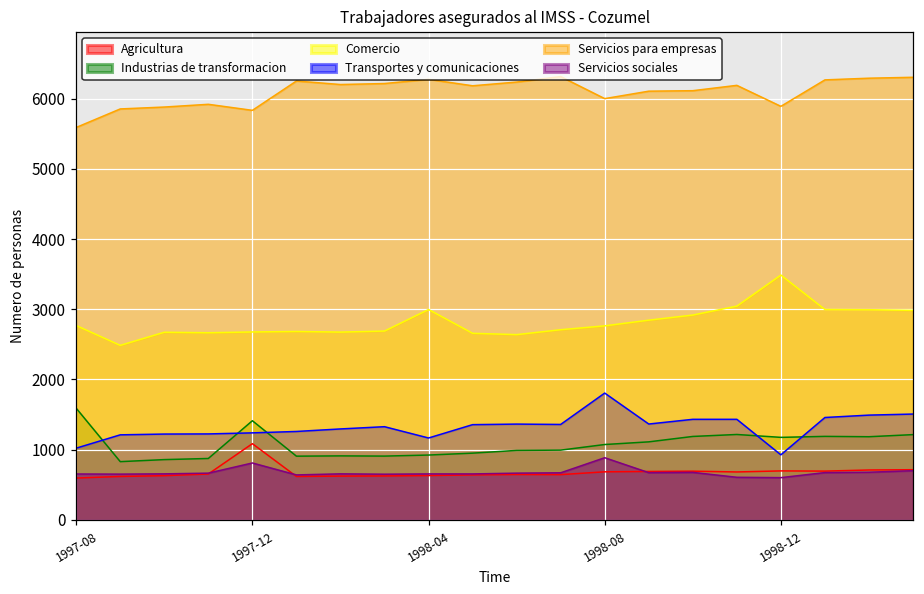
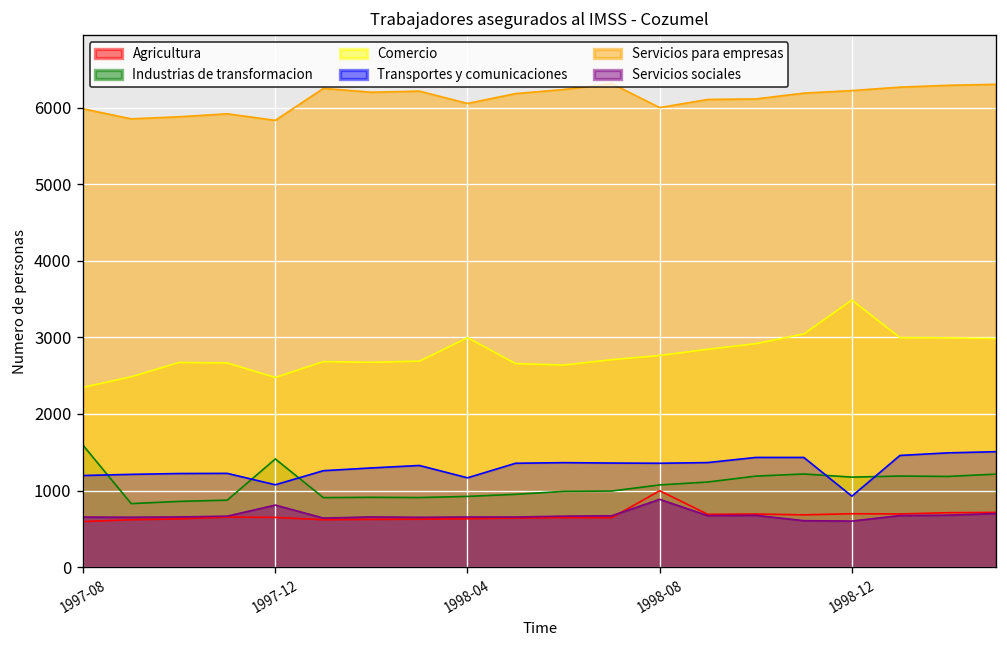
  {
    "Agricultura": {
      "1997-08": 600,
-     "1997-12": 1100,
-     "1998-08": 700,
+     "1997-12": 600,
+     "1998-08": 1000,
      "1998-12": 700
    },
    "Industrias de transformacion": {
      "1997-08": 1600,
      "1997-12": 1400,
      "1998-04": 900,
      "1998-08": 1100,
      "1998-12": 1200
    },
    "Comercio": {
-     "1997-08": 2800,
-     "1997-12": 2700,
+     "1997-08": 2300,
+     "1997-12": 2500,
      "1998-04": 3000,
      "1998-08": 2800,
      "1998-12": 3500
    },
    "Transportes y comunicaciones": {
-     "1997-08": 1000,
-     "1997-12": 1200,
+     "1997-08": 1200,
+     "1997-12": 1100,
      "1998-04": 1200,
-     "1998-08": 1800,
+     "1998-08": 1400,
      "1998-12": 900
    },
    "Servicios para empresas": {
-     "1997-08": 5600,
+     "1997-08": 6000,
      "1997-12": 5800,
-     "1998-04": 6300,
+     "1998-04": 6100,
      "1998-08": 6000,
-     "1998-12": 5900
+     "1998-12": 6200
    },
    "Servicios sociales": {
      "1997-08": 700,
      "1997-12": 800,
      "1998-08": 900,
      "1998-12": 600
    }
  }
